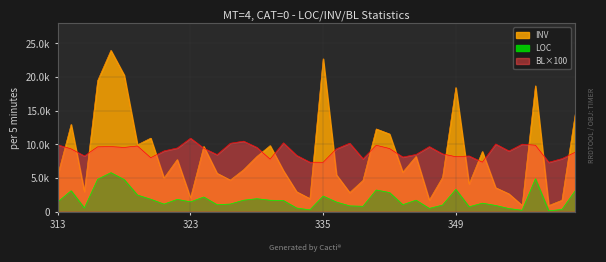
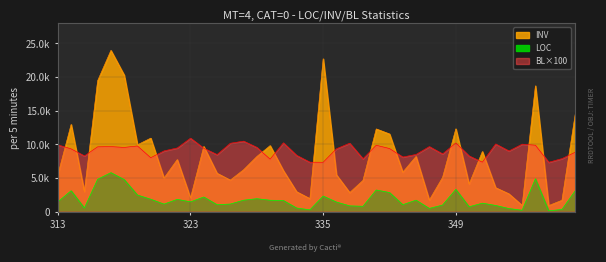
  {
    "INV": {
      "313": 5000,
      "323": 2000,
      "335": 23000,
-     "349": 18000
+     "349": 12000
    },
    "LOC": {
      "313": 1000,
      "323": 1000,
      "335": 2000,
      "349": 3000
    },
    "BL×100": {
      "313": 10000,
      "323": 11000,
      "335": 7000,
-     "349": 8000
+     "349": 10000
    }
  }
